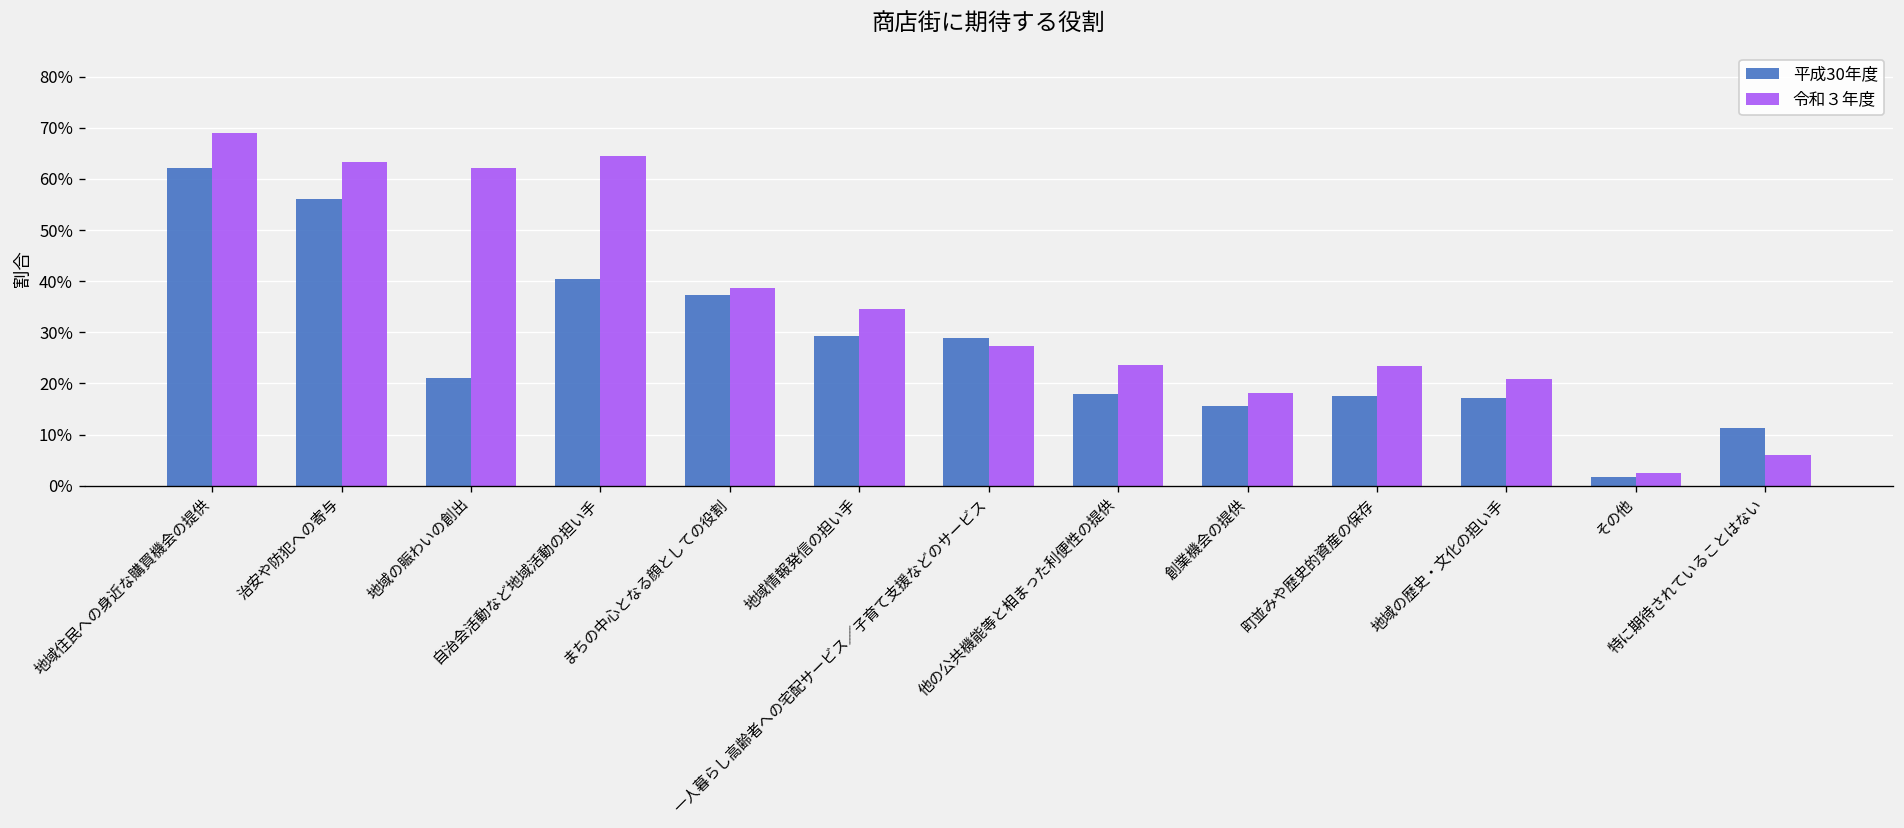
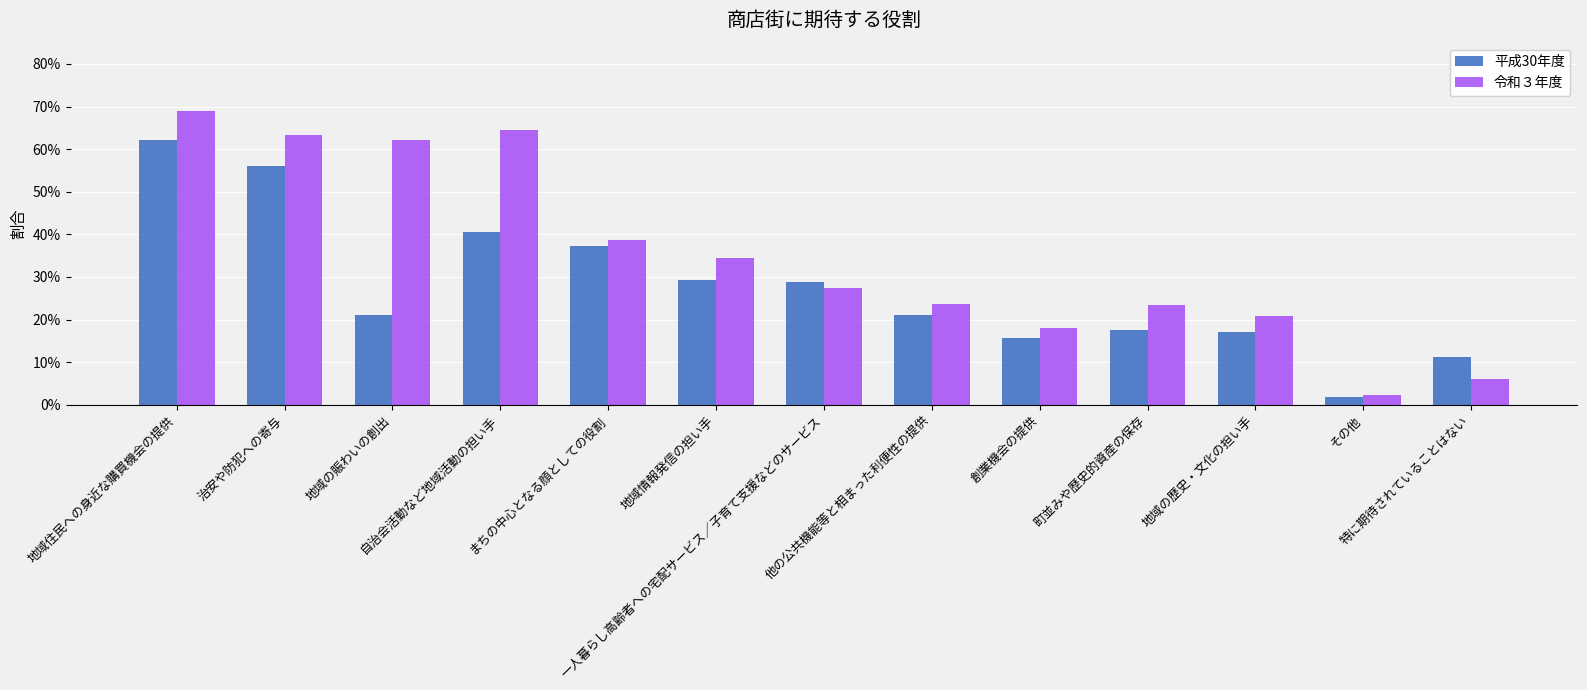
  {
    "平成30年度": {
      "地域住民への身近な購買機会の提供": "62%",
      "治安や防犯への寄与": "56%",
      "地域の賑わいの創出": "21%",
      "自治会活動など地域活動の担い手": "41%",
      "まちの中心となる顔としての役割": "37%",
      "地域情報発信の担い手": "29%",
      "一人暮らし高齢者への宅配サービス／子育て支援などのサービス": "29%",
-     "他の公共機能等と相まった利便性の提供": "18%",
+     "他の公共機能等と相まった利便性の提供": "21%",
      "創業機会の提供": "16%",
      "町並みや歴史的資産の保存": "18%",
      "地域の歴史・文化の担い手": "17%",
      "その他": "2%",
      "特に期待されていることはない": "11%"
    },
    "令和３年度": {
      "地域住民への身近な購買機会の提供": "69%",
      "治安や防犯への寄与": "63%",
      "地域の賑わいの創出": "62%",
      "自治会活動など地域活動の担い手": "65%",
      "まちの中心となる顔としての役割": "39%",
      "地域情報発信の担い手": "35%",
      "一人暮らし高齢者への宅配サービス／子育て支援などのサービス": "27%",
      "他の公共機能等と相まった利便性の提供": "24%",
      "創業機会の提供": "18%",
      "町並みや歴史的資産の保存": "23%",
      "地域の歴史・文化の担い手": "21%",
      "その他": "2%",
      "特に期待されていることはない": "6%"
    }
  }
